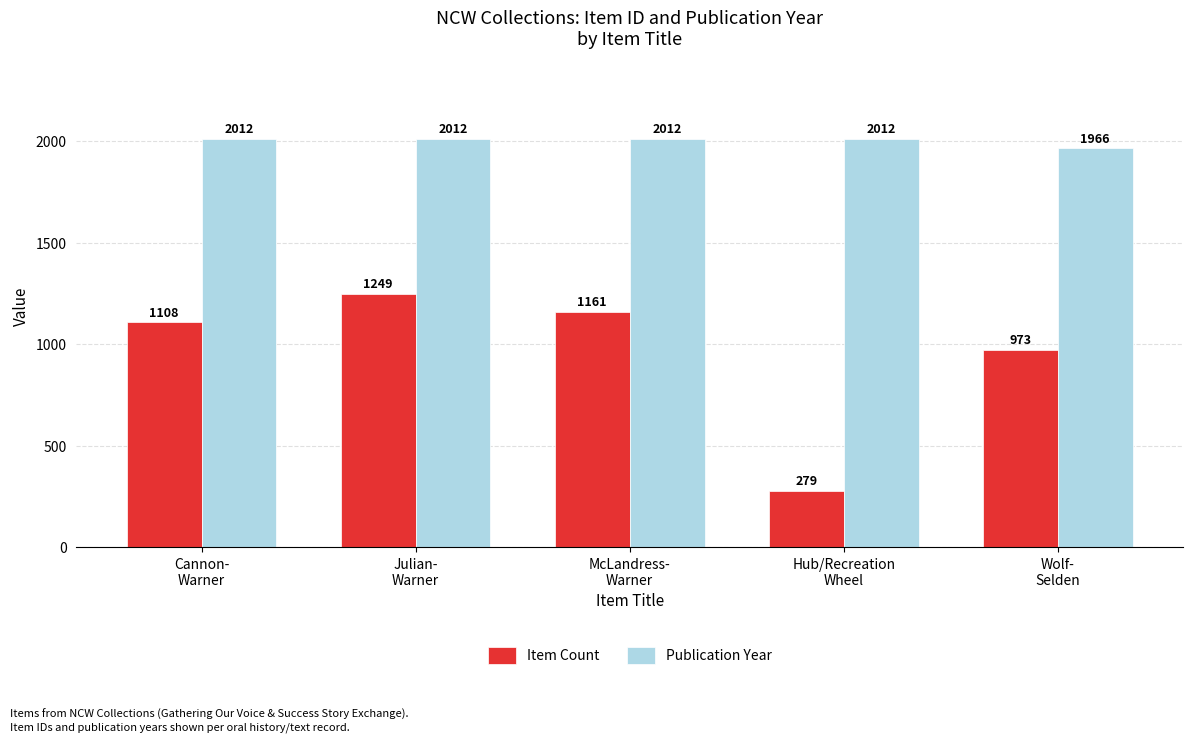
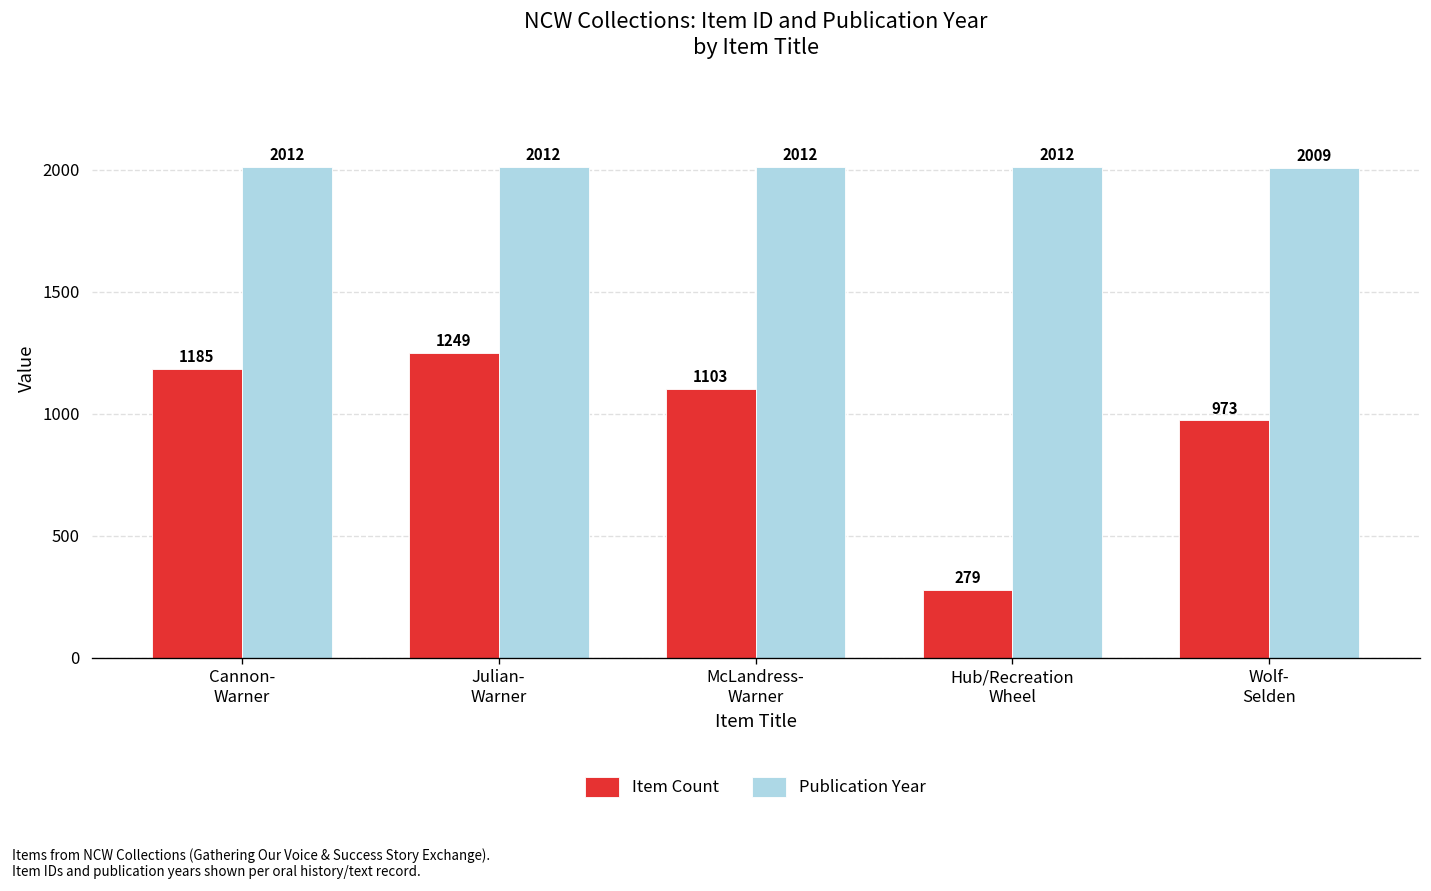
  {
    "Item Count": {
-     "Cannon- Warner": 1108,
+     "Cannon- Warner": 1185,
      "Julian- Warner": 1249,
-     "McLandress- Warner": 1161,
+     "McLandress- Warner": 1103,
      "Hub/Recreation Wheel": 279,
      "Wolf- Selden": 973
    },
    "Publication Year": {
      "Cannon- Warner": 2012,
      "Julian- Warner": 2012,
      "McLandress- Warner": 2012,
      "Hub/Recreation Wheel": 2012,
-     "Wolf- Selden": 1966
+     "Wolf- Selden": 2009
    }
  }
